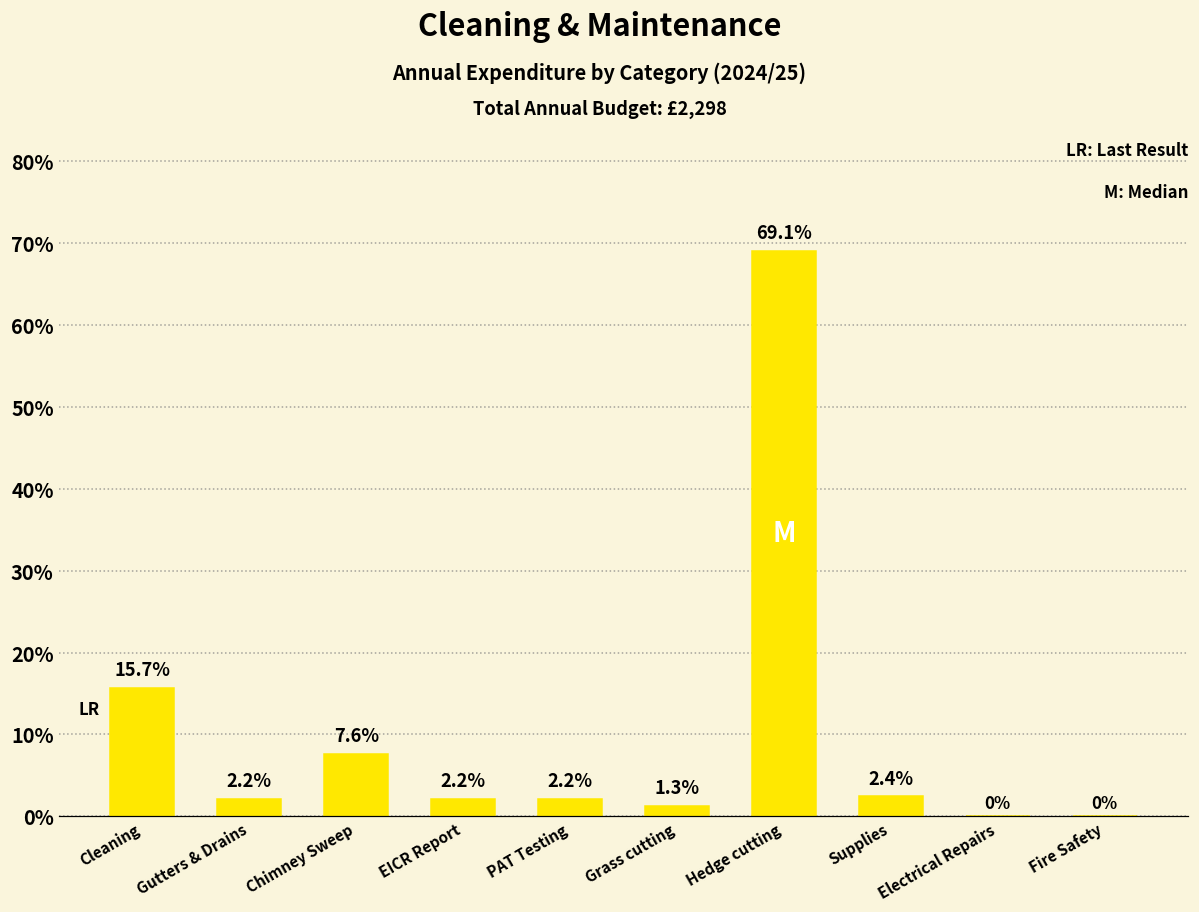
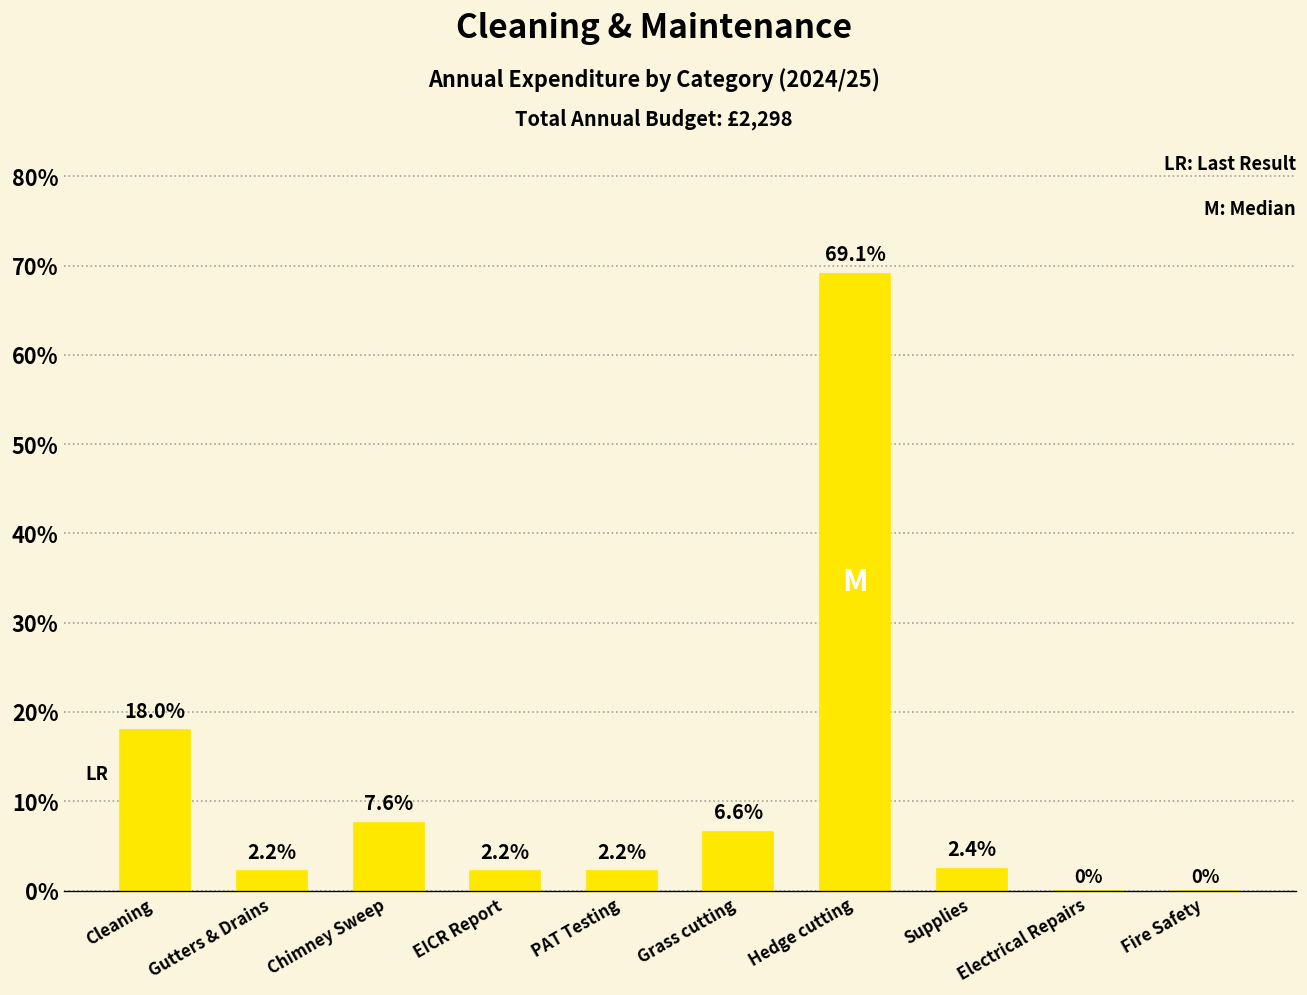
  {
-   "Cleaning": "15.7%",
+   "Cleaning": "18.0%",
    "Gutters & Drains": "2.2%",
    "Chimney Sweep": "7.6%",
    "EICR Report": "2.2%",
    "PAT Testing": "2.2%",
-   "Grass cutting": "1.3%",
+   "Grass cutting": "6.6%",
    "Hedge cutting": "69.1%",
    "Supplies": "2.4%",
    "Electrical Repairs": "0%",
    "Fire Safety": "0%"
  }
